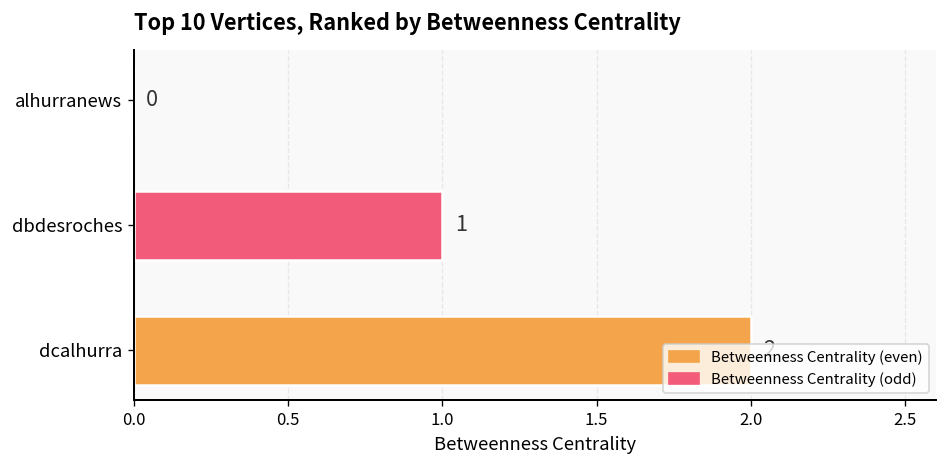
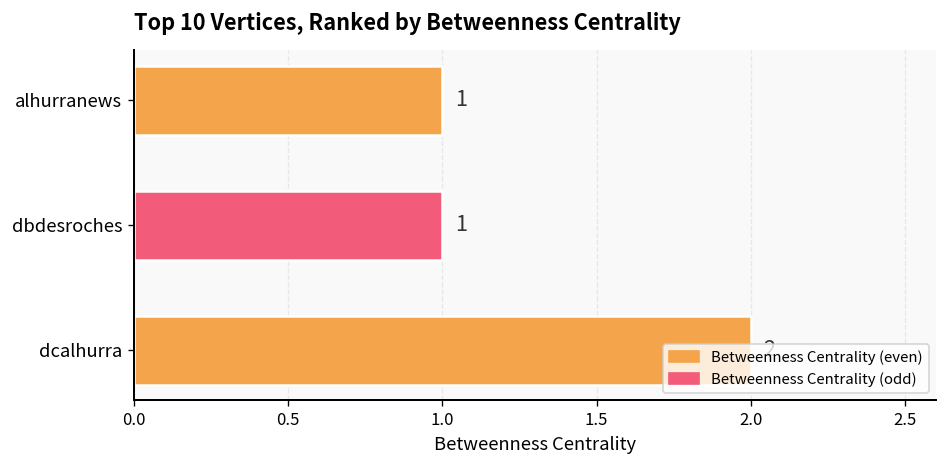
  {
-   "alhurranews": 0,
+   "alhurranews": 1,
    "dbdesroches": 1
  }
